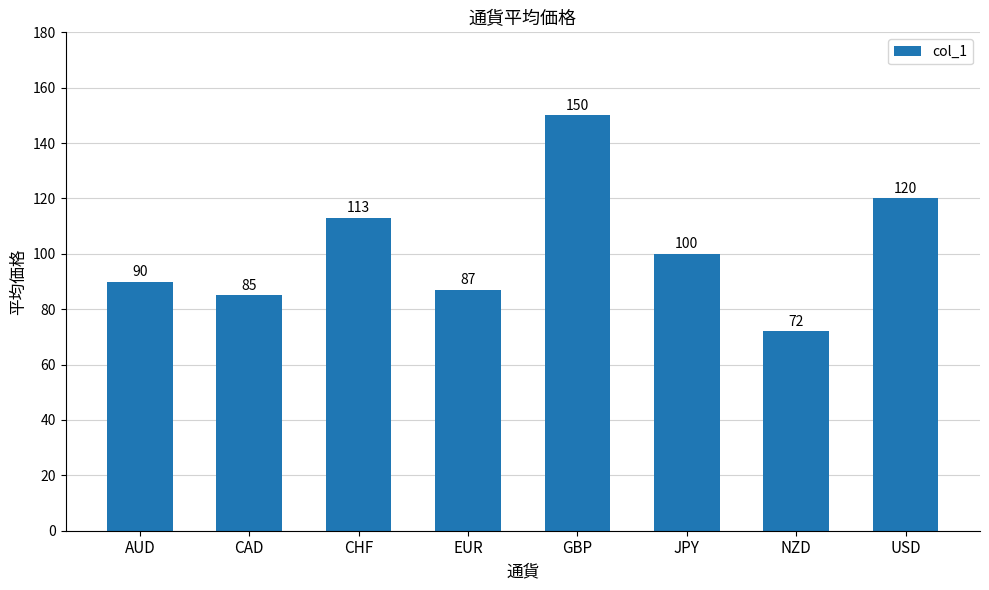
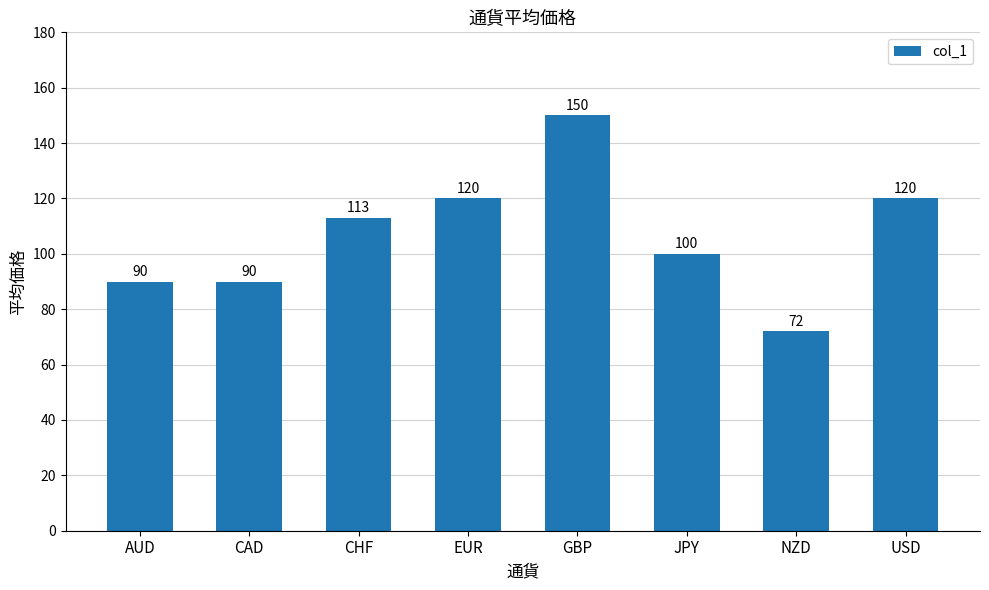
  {
    "AUD": 90,
-   "CAD": 85,
+   "CAD": 90,
    "CHF": 113,
-   "EUR": 87,
+   "EUR": 120,
    "GBP": 150,
    "JPY": 100,
    "NZD": 72,
    "USD": 120
  }
